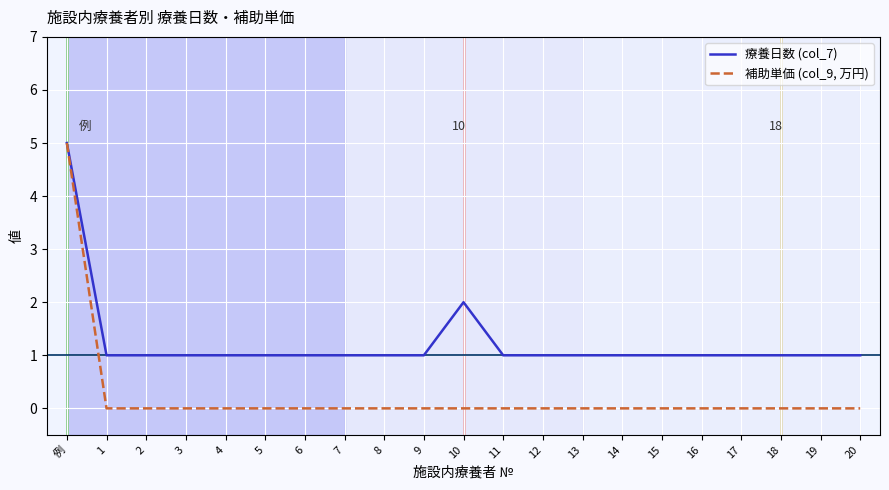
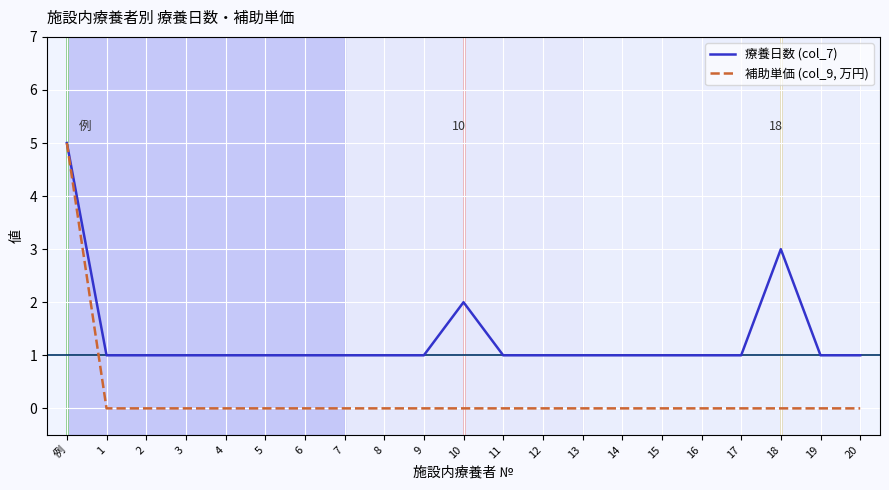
  {
    "療養日数 (col_7)": {
      "1": 1,
      "2": 1,
      "3": 1,
      "4": 1,
      "5": 1,
      "6": 1,
      "7": 1,
      "8": 1,
      "9": 1,
      "10": 2,
      "11": 1,
      "12": 1,
      "13": 1,
      "14": 1,
      "15": 1,
      "16": 1,
      "17": 1,
-     "18": 1,
+     "18": 3,
      "19": 1,
      "20": 1
    },
    "補助単価 (col_9, 万円)": {
      "1": 0,
      "2": 0,
      "3": 0,
      "4": 0,
      "5": 0,
      "6": 0,
      "7": 0,
      "8": 0,
      "9": 0,
      "10": 0,
      "11": 0,
      "12": 0,
      "13": 0,
      "14": 0,
      "15": 0,
      "16": 0,
      "17": 0,
      "18": 0,
      "19": 0,
      "20": 0
    }
  }
